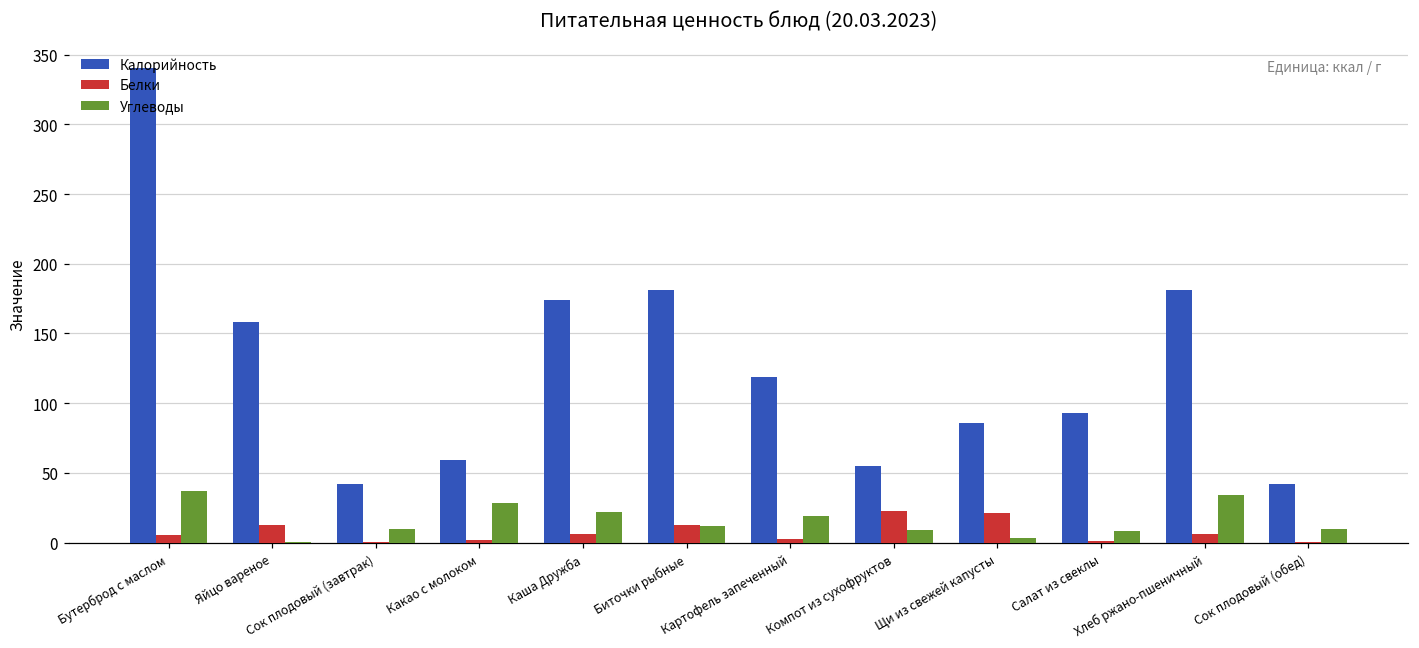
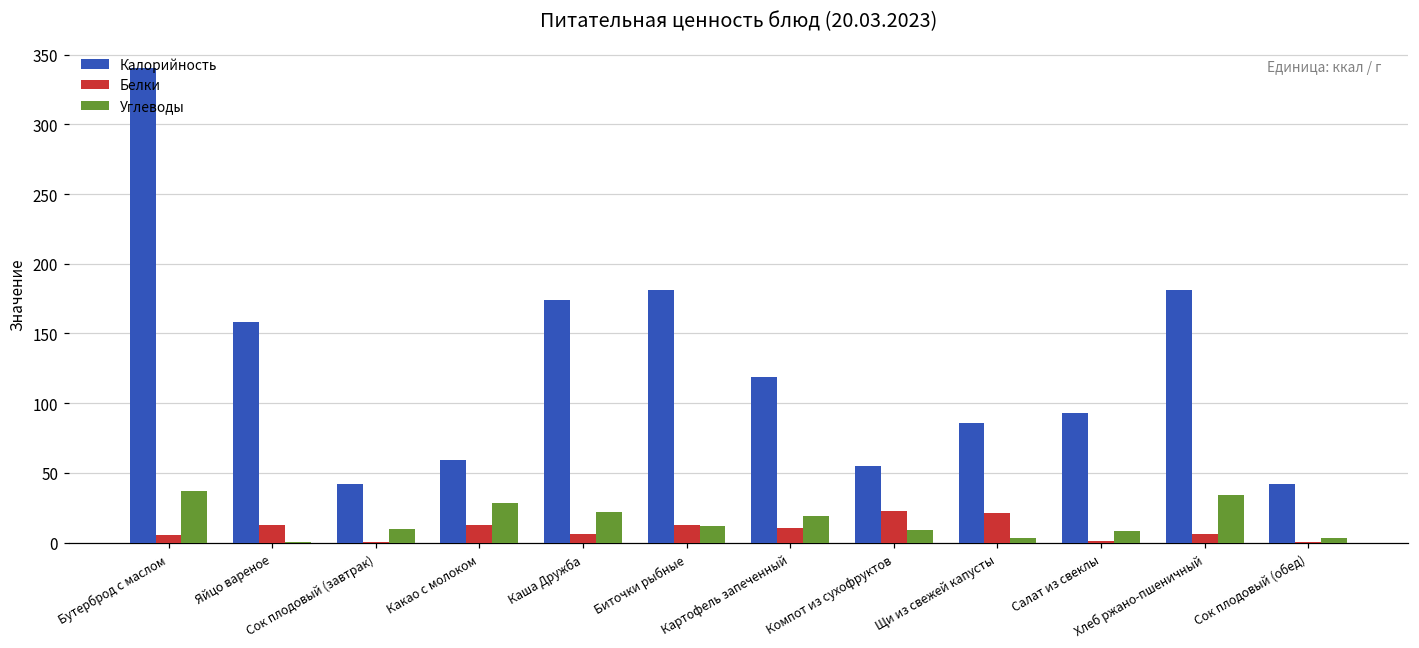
  {
    "Калорийность": {
      "Бутерброд с маслом": 340,
      "Яйцо вареное": 158,
      "Сок плодовый (завтрак)": 42,
      "Какао с молоком": 59,
      "Каша Дружба": 174,
      "Биточки рыбные": 181,
      "Картофель запеченный": 119,
      "Компот из сухофруктов": 55,
      "Щи из свежей капусты": 86,
      "Салат из свеклы": 93,
      "Хлеб ржано-пшеничный": 181,
      "Сок плодовый (обед)": 42
    },
    "Белки": {
      "Бутерброд с маслом": 6,
      "Яйцо вареное": 13,
-     "Какао с молоком": 2,
+     "Какао с молоком": 12,
      "Каша Дружба": 6,
      "Биточки рыбные": 13,
-     "Картофель запеченный": 3,
+     "Картофель запеченный": 11,
      "Компот из сухофруктов": 23,
      "Щи из свежей капусты": 21,
      "Хлеб ржано-пшеничный": 7
    },
    "Углеводы": {
      "Бутерброд с маслом": 37,
      "Сок плодовый (завтрак)": 10,
      "Какао с молоком": 29,
      "Каша Дружба": 22,
      "Биточки рыбные": 12,
      "Картофель запеченный": 19,
      "Компот из сухофруктов": 9,
      "Щи из свежей капусты": 4,
      "Салат из свеклы": 8,
      "Хлеб ржано-пшеничный": 34,
-     "Сок плодовый (обед)": 10
+     "Сок плодовый (обед)": 3
    }
  }
